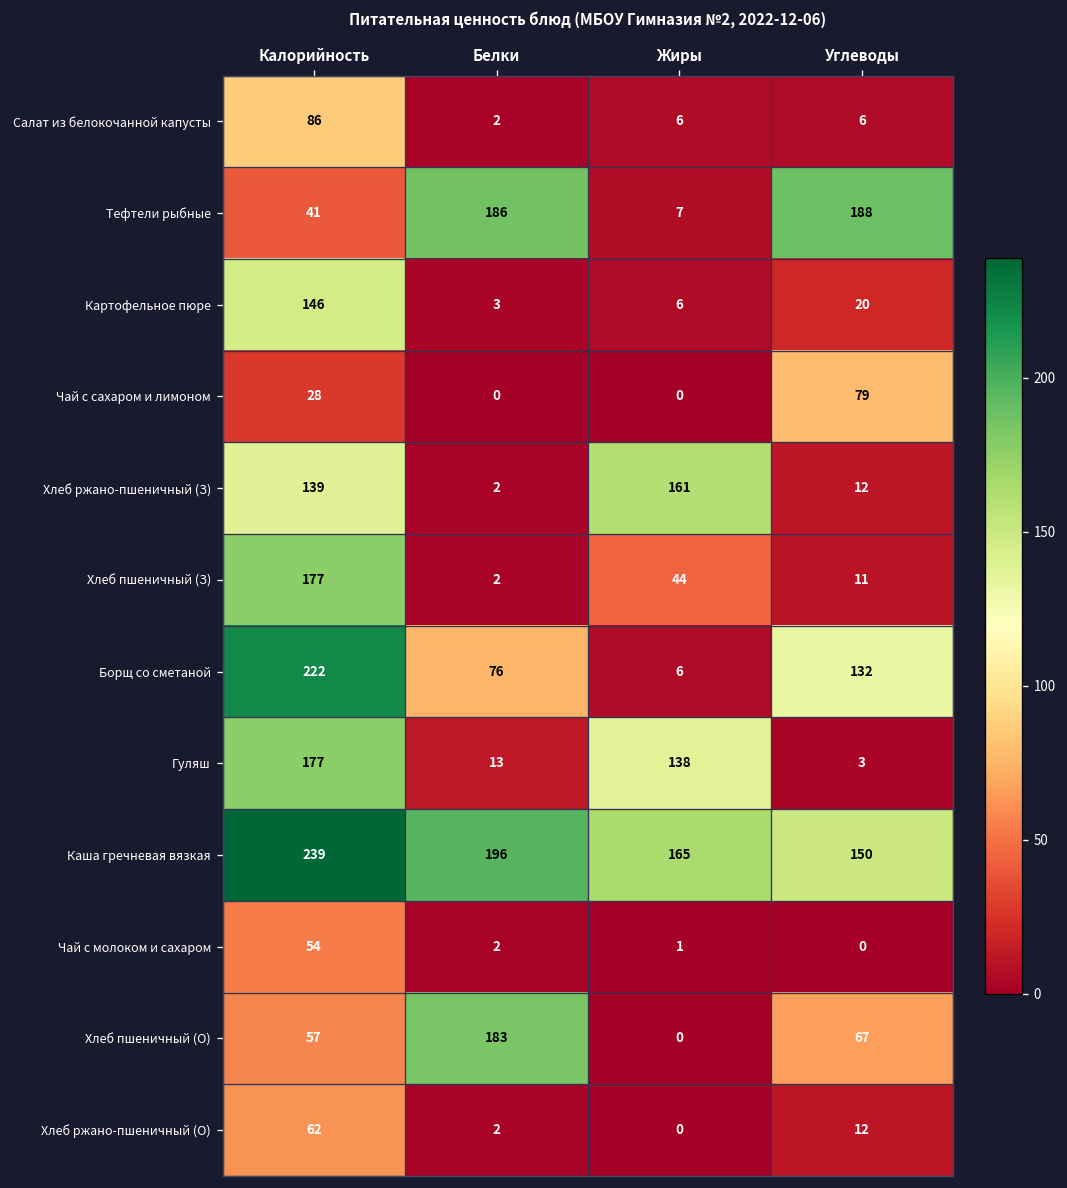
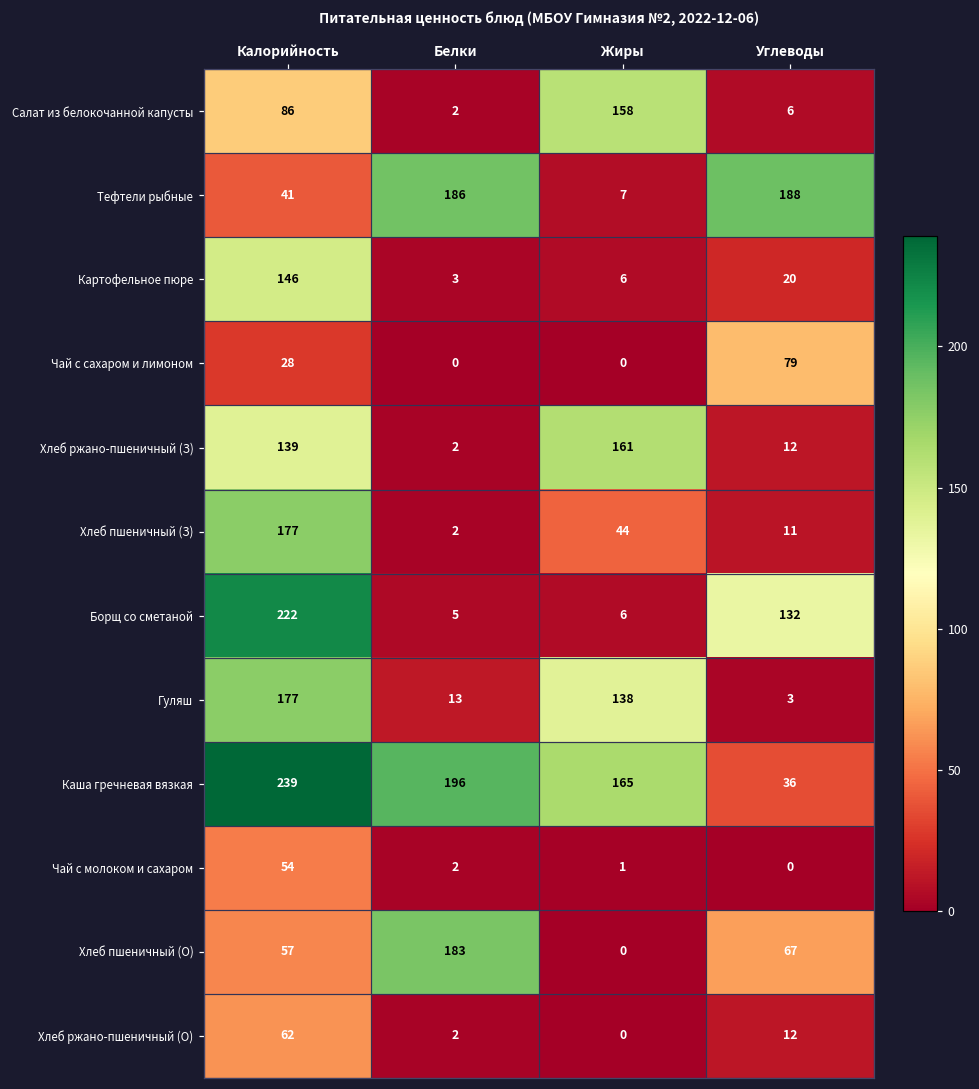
  {
    "Салат из белокочанной капусты": {
      "Калорийность": 86,
      "Белки": 2,
-     "Жиры": 6,
+     "Жиры": 158,
      "Углеводы": 6
    },
    "Тефтели рыбные": {
      "Калорийность": 41,
      "Белки": 186,
      "Жиры": 7,
      "Углеводы": 188
    },
    "Картофельное пюре": {
      "Калорийность": 146,
      "Белки": 3,
      "Жиры": 6,
      "Углеводы": 20
    },
    "Чай с сахаром и лимоном": {
      "Калорийность": 28,
      "Белки": 0,
      "Жиры": 0,
      "Углеводы": 79
    },
    "Хлеб ржано-пшеничный (З)": {
      "Калорийность": 139,
      "Белки": 2,
      "Жиры": 161,
      "Углеводы": 12
    },
    "Хлеб пшеничный (З)": {
      "Калорийность": 177,
      "Белки": 2,
      "Жиры": 44,
      "Углеводы": 11
    },
    "Борщ со сметаной": {
      "Калорийность": 222,
-     "Белки": 76,
+     "Белки": 5,
      "Жиры": 6,
      "Углеводы": 132
    },
    "Гуляш": {
      "Калорийность": 177,
      "Белки": 13,
      "Жиры": 138,
      "Углеводы": 3
    },
    "Каша гречневая вязкая": {
      "Калорийность": 239,
      "Белки": 196,
      "Жиры": 165,
-     "Углеводы": 150
+     "Углеводы": 36
    },
    "Чай с молоком и сахаром": {
      "Калорийность": 54,
      "Белки": 2,
      "Жиры": 1,
      "Углеводы": 0
    },
    "Хлеб пшеничный (О)": {
      "Калорийность": 57,
      "Белки": 183,
      "Жиры": 0,
      "Углеводы": 67
    },
    "Хлеб ржано-пшеничный (О)": {
      "Калорийность": 62,
      "Белки": 2,
      "Жиры": 0,
      "Углеводы": 12
    }
  }
